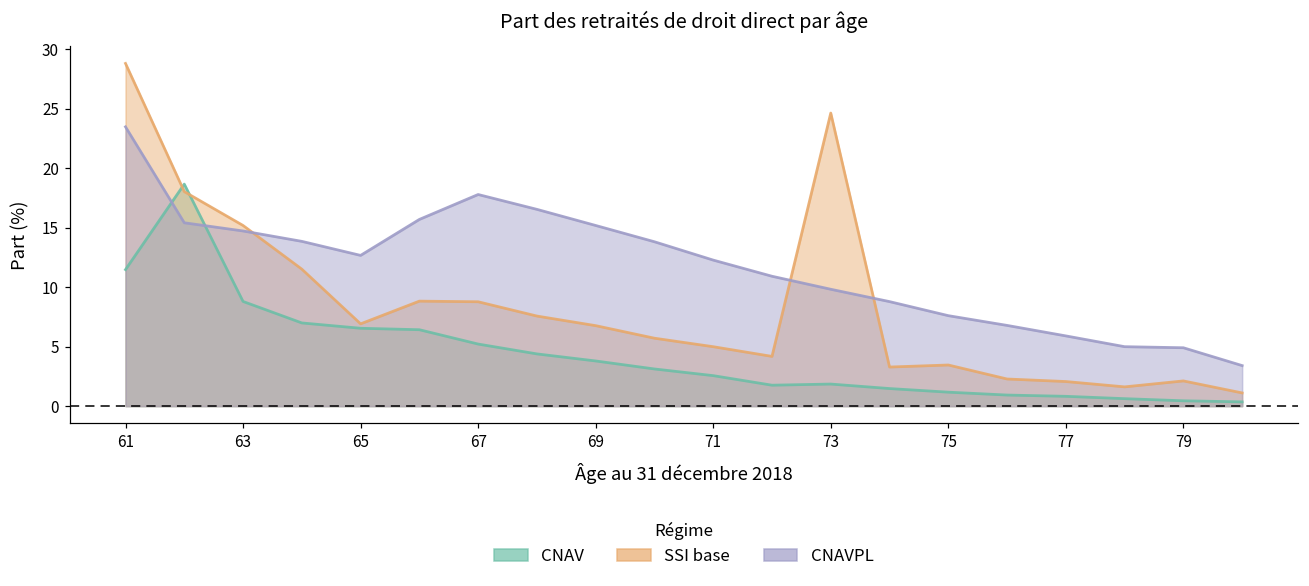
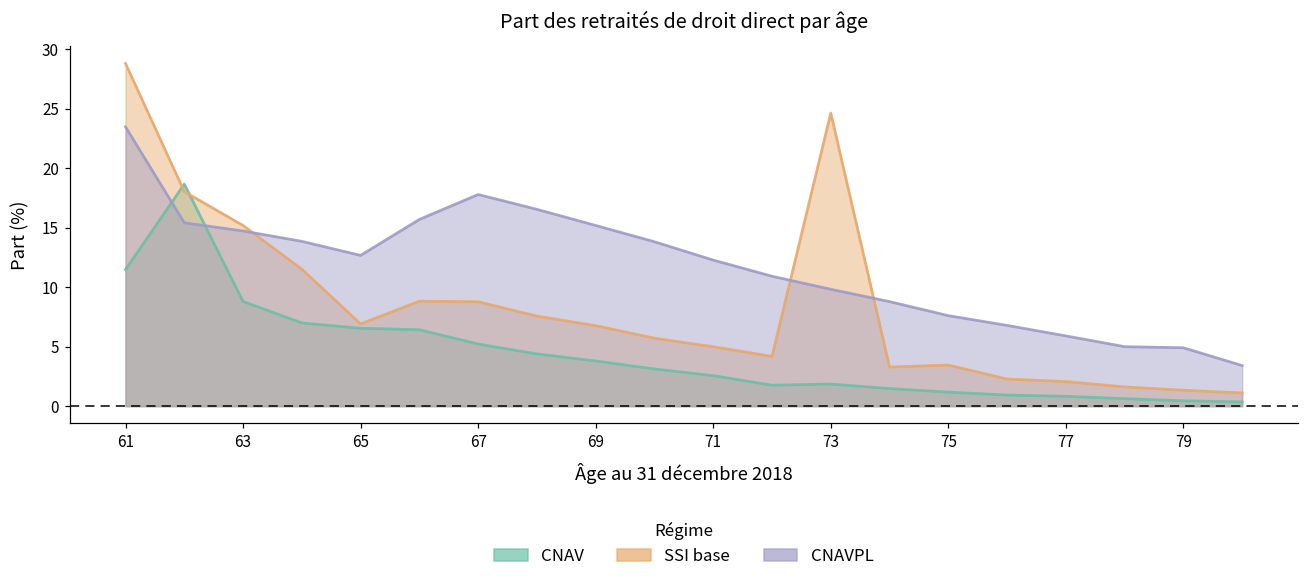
  {
    "SSI base": {
      "61": 28.8,
      "63": 15.2,
      "65": 6.9,
      "67": 8.8,
      "69": 6.8,
      "71": 5.0,
      "73": 24.6,
      "75": 3.5,
      "77": 2.1,
-     "79": 2.1
+     "79": 1.3
    }
  }
